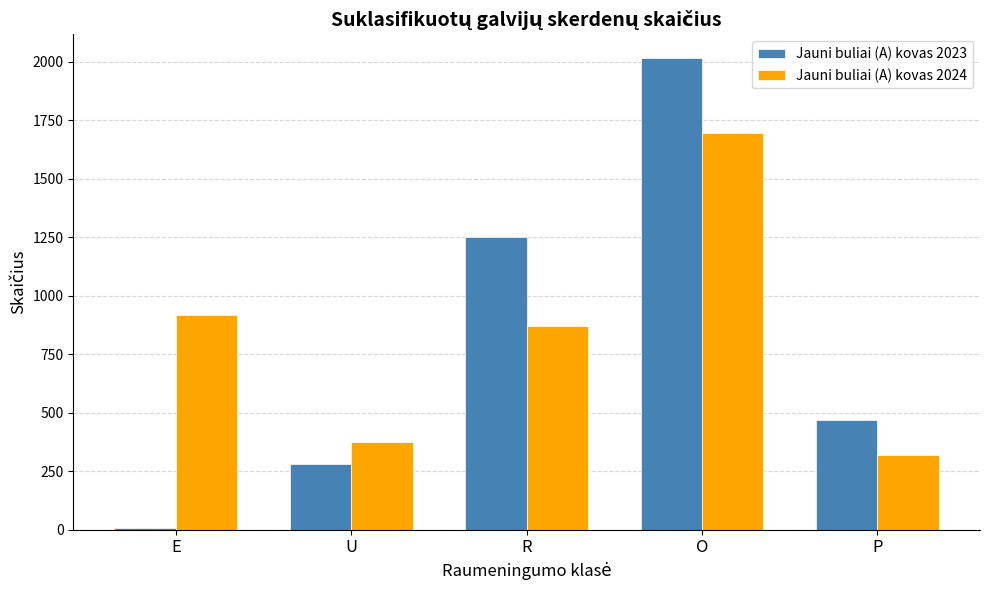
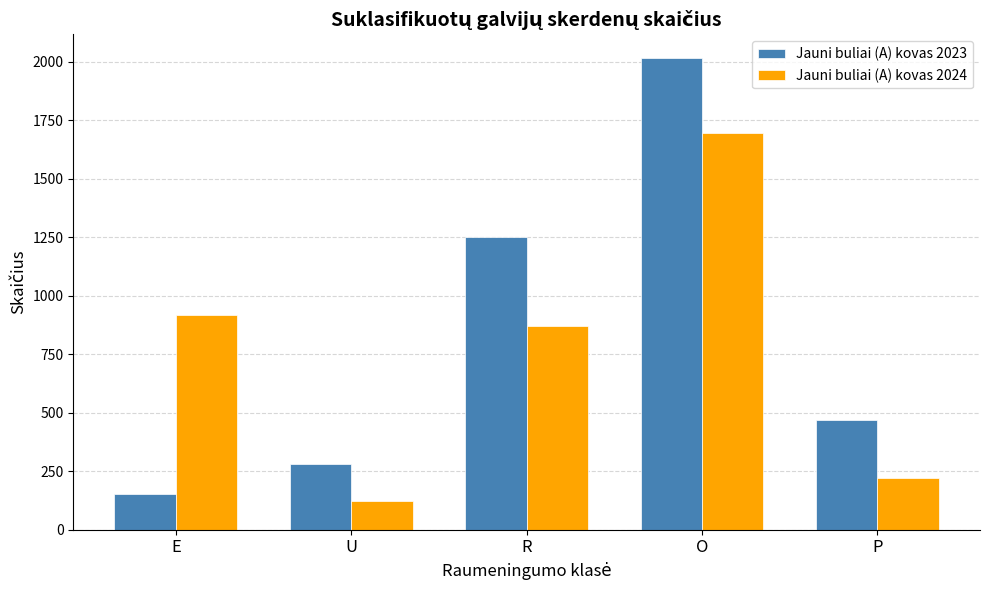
  {
    "Jauni buliai (A) kovas 2023": {
-     "E": 10,
+     "E": 150,
      "U": 280,
      "R": 1250,
      "O": 2020,
      "P": 470
    },
    "Jauni buliai (A) kovas 2024": {
      "E": 920,
-     "U": 380,
+     "U": 120,
      "R": 870,
      "O": 1700,
-     "P": 320
+     "P": 220
    }
  }
